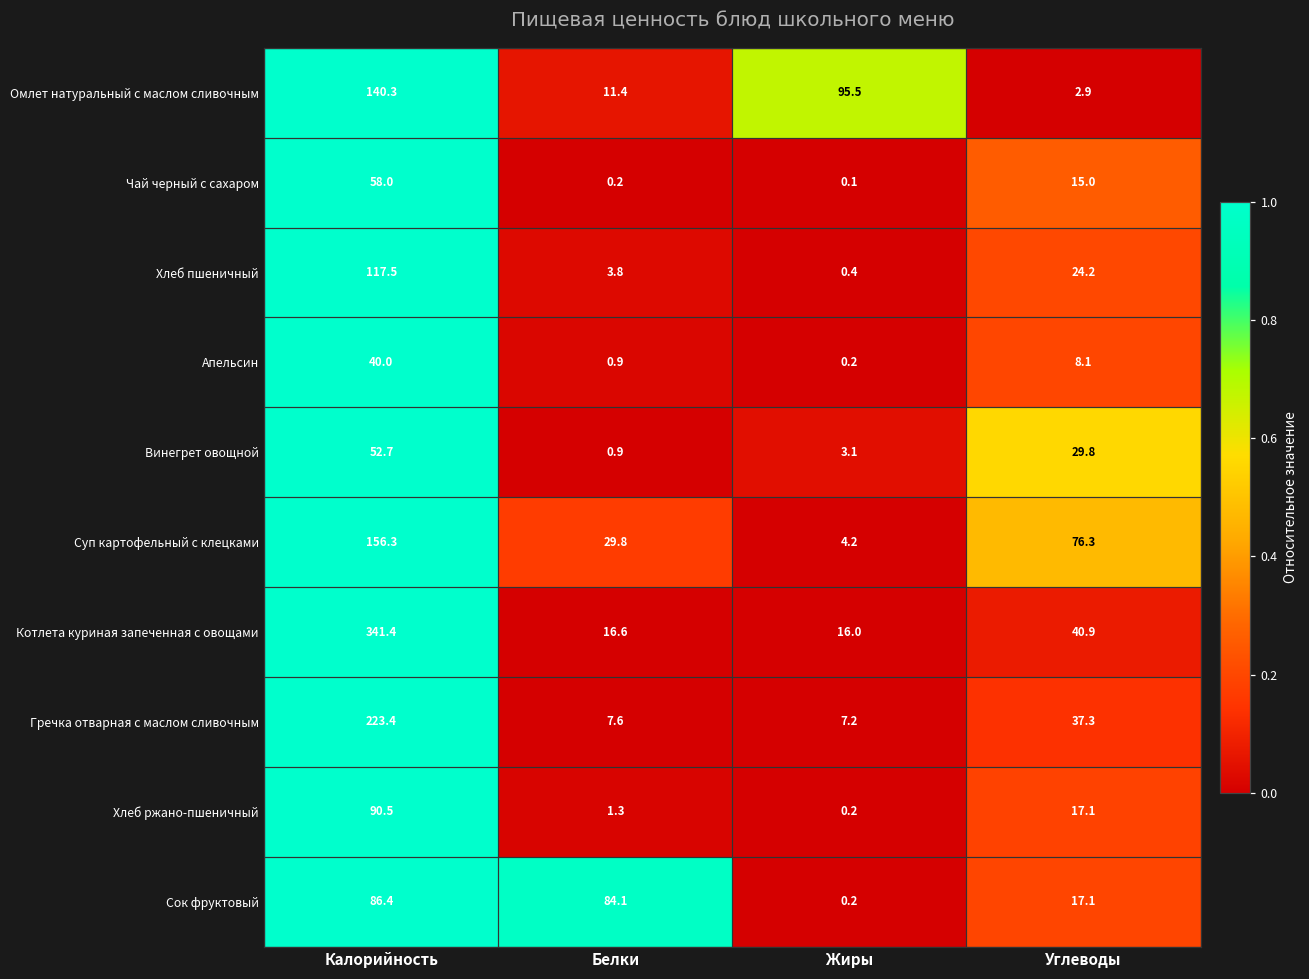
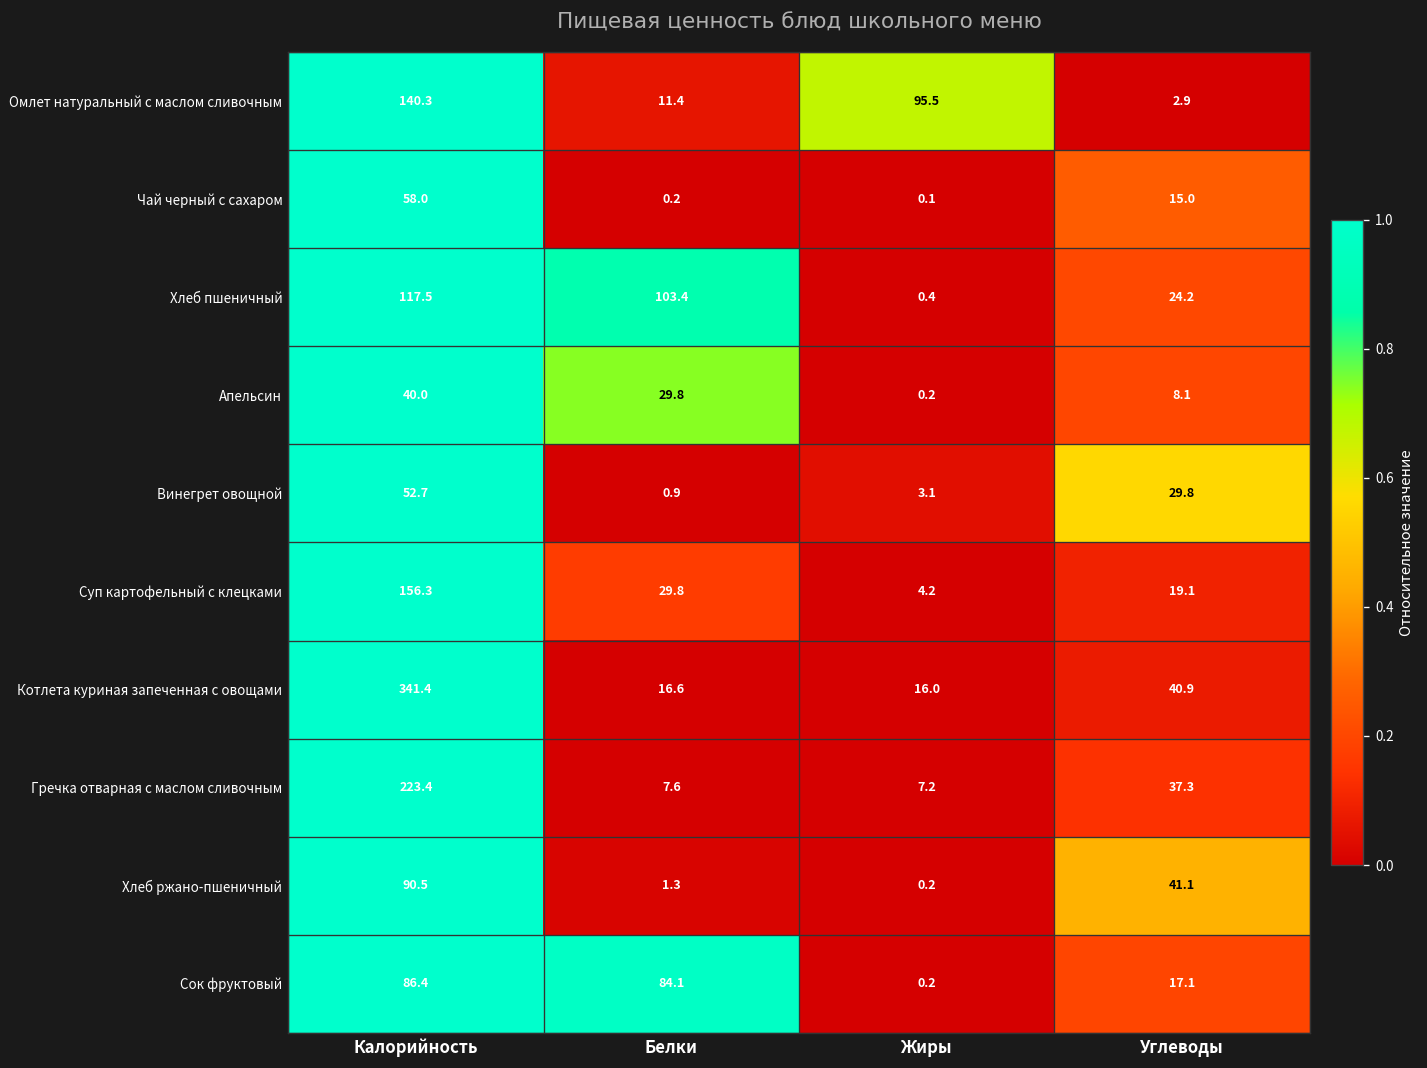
  {
    "Омлет натуральный с маслом сливочным": {
      "Калорийность": 140.3,
      "Белки": 11.4,
      "Жиры": 95.5,
      "Углеводы": 2.9
    },
    "Чай черный с сахаром": {
      "Калорийность": 58.0,
      "Белки": 0.2,
      "Жиры": 0.1,
      "Углеводы": 15.0
    },
    "Хлеб пшеничный": {
      "Калорийность": 117.5,
-     "Белки": 3.8,
+     "Белки": 103.4,
      "Жиры": 0.4,
      "Углеводы": 24.2
    },
    "Апельсин": {
      "Калорийность": 40.0,
-     "Белки": 0.9,
+     "Белки": 29.8,
      "Жиры": 0.2,
      "Углеводы": 8.1
    },
    "Винегрет овощной": {
      "Калорийность": 52.7,
      "Белки": 0.9,
      "Жиры": 3.1,
      "Углеводы": 29.8
    },
    "Суп картофельный с клецками": {
      "Калорийность": 156.3,
      "Белки": 29.8,
      "Жиры": 4.2,
-     "Углеводы": 76.3
+     "Углеводы": 19.1
    },
    "Котлета куриная запеченная с овощами": {
      "Калорийность": 341.4,
      "Белки": 16.6,
      "Жиры": 16.0,
      "Углеводы": 40.9
    },
    "Гречка отварная с маслом сливочным": {
      "Калорийность": 223.4,
      "Белки": 7.6,
      "Жиры": 7.2,
      "Углеводы": 37.3
    },
    "Хлеб ржано-пшеничный": {
      "Калорийность": 90.5,
      "Белки": 1.3,
      "Жиры": 0.2,
-     "Углеводы": 17.1
+     "Углеводы": 41.1
    },
    "Сок фруктовый": {
      "Калорийность": 86.4,
      "Белки": 84.1,
      "Жиры": 0.2,
      "Углеводы": 17.1
    }
  }
